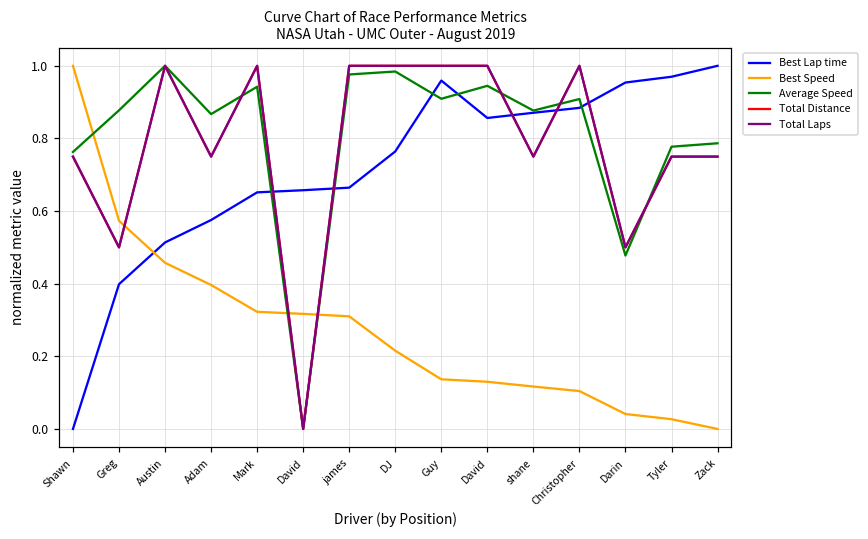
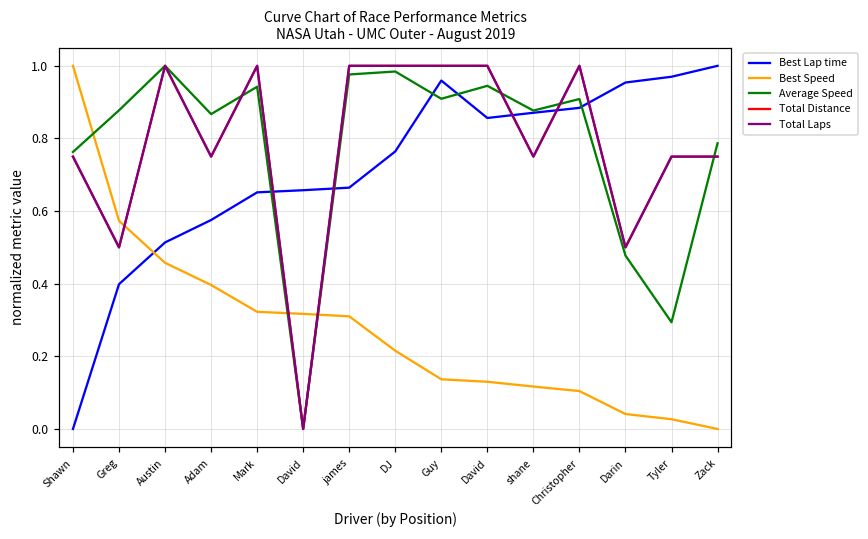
  {
    "Best Lap time": {
      "Shawn": 0.00,
      "Greg": 0.40,
      "Austin": 0.51,
      "Adam": 0.58,
      "Mark": 0.65,
      "james": 0.66,
      "DJ": 0.76,
      "Guy": 0.96,
      "Christopher": 0.88,
      "Darin": 0.95,
      "Tyler": 0.97,
      "Zack": 1.00
    },
    "Best Speed": {
      "Shawn": 1.00,
      "Greg": 0.57,
      "Austin": 0.46,
      "Adam": 0.40,
      "Mark": 0.32,
      "james": 0.31,
      "DJ": 0.22,
      "Guy": 0.14,
      "shane": 0.12,
      "Christopher": 0.10,
      "Darin": 0.04,
      "Tyler": 0.03,
      "Zack": 0.00
    },
    "Average Speed": {
      "Shawn": 0.76,
      "Greg": 0.88,
      "Adam": 0.87,
      "Mark": 0.94,
      "james": 0.98,
      "DJ": 0.98,
      "Guy": 0.91,
      "Christopher": 0.91,
      "Darin": 0.48,
-     "Tyler": 0.78,
+     "Tyler": 0.29,
      "Zack": 0.79
    },
    "Total Laps": {
      "Shawn": 0.75,
      "Greg": 0.50,
      "Adam": 0.75,
      "Mark": 1.00,
      "james": 1.00,
      "DJ": 1.00,
      "Guy": 1.00,
      "shane": 0.75,
      "Christopher": 1.00,
      "Darin": 0.50,
      "Tyler": 0.75,
      "Zack": 0.75
    }
  }
